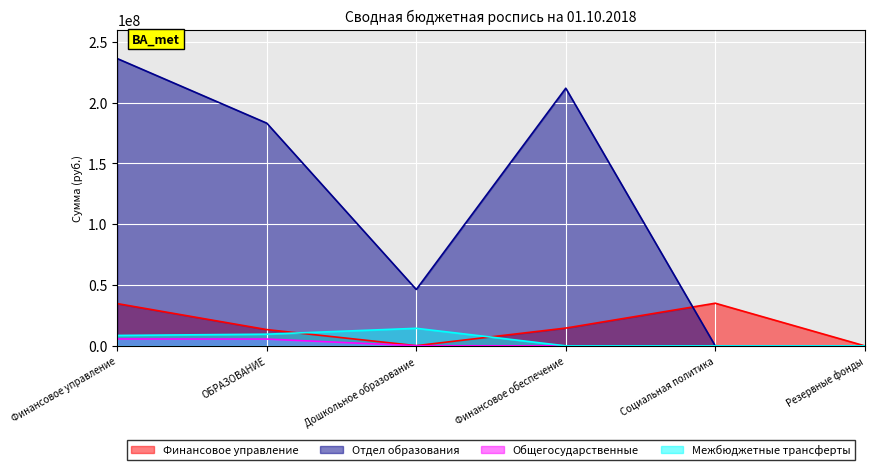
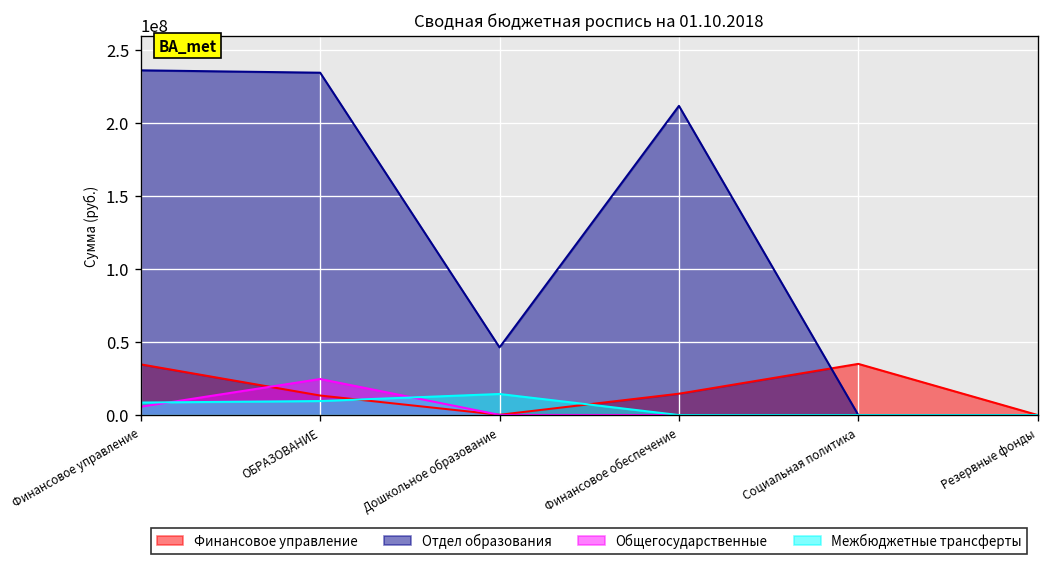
  {
    "Финансовое управление": {
      "Финансовое управление": 35000000,
      "ОБРАЗОВАНИЕ": 13000000,
      "Финансовое обеспечение": 15000000,
      "Социальная политика": 35000000
    },
    "Отдел образования": {
      "Финансовое управление": 236000000,
-     "ОБРАЗОВАНИЕ": 183000000,
+     "ОБРАЗОВАНИЕ": 234000000,
      "Дошкольное образование": 46000000,
      "Финансовое обеспечение": 212000000
    },
    "Общегосударственные": {
      "Финансовое управление": 6000000,
-     "ОБРАЗОВАНИЕ": 6000000
+     "ОБРАЗОВАНИЕ": 25000000
    },
    "Межбюджетные трансферты": {
      "Финансовое управление": 9000000,
      "ОБРАЗОВАНИЕ": 10000000,
      "Дошкольное образование": 14000000
    }
  }
